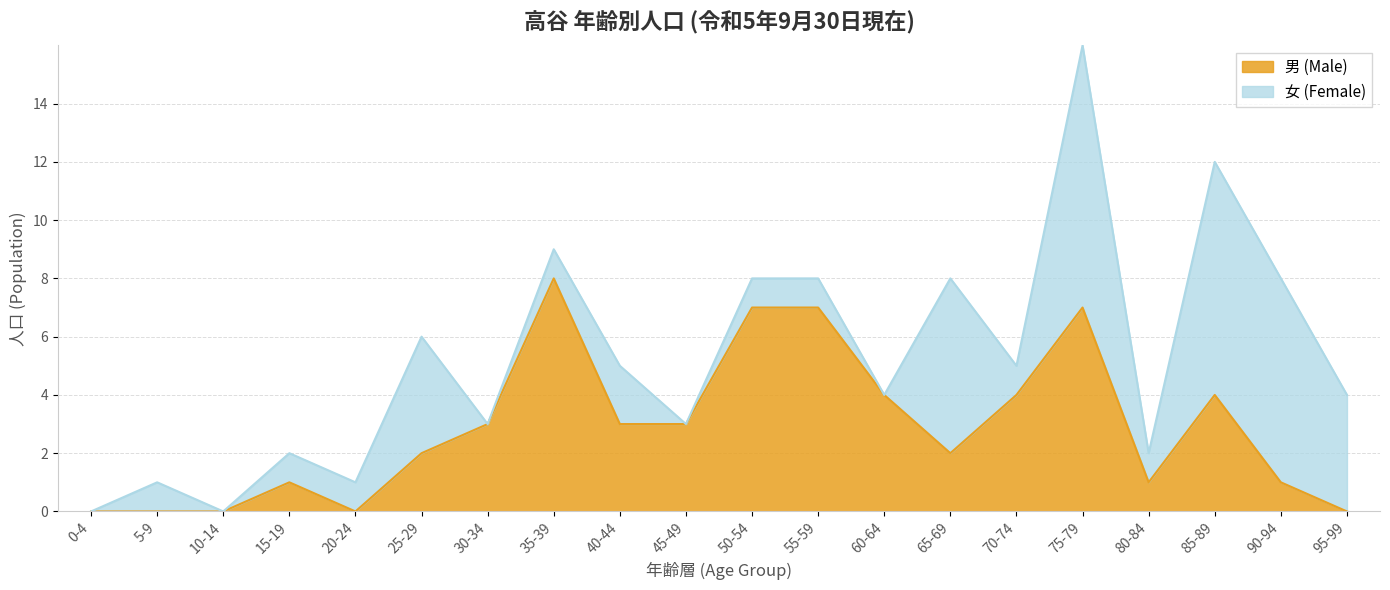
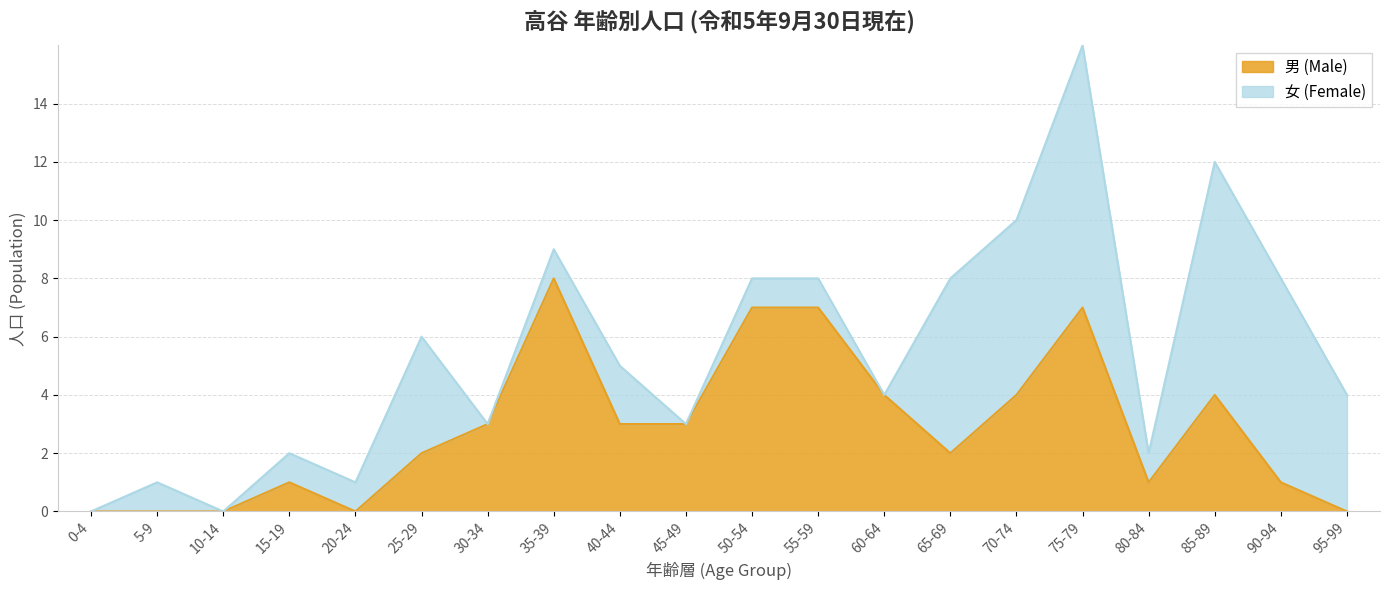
  {
    "男 (Male)": {
      "5-9": 0,
      "15-19": 1,
      "20-24": 0,
      "25-29": 2,
      "35-39": 8,
      "40-44": 3,
      "50-54": 7,
      "55-59": 7,
      "65-69": 2,
      "70-74": 4,
      "75-79": 7,
      "80-84": 1,
      "85-89": 4,
      "90-94": 1,
      "95-99": 0
    },
    "女 (Female)": {
      "5-9": 1,
      "15-19": 1,
      "20-24": 1,
      "25-29": 4,
      "35-39": 1,
      "40-44": 2,
      "50-54": 1,
      "55-59": 1,
      "65-69": 6,
-     "70-74": 1,
+     "70-74": 6,
      "75-79": 9,
      "80-84": 1,
      "85-89": 8,
      "90-94": 7,
      "95-99": 4
    }
  }
